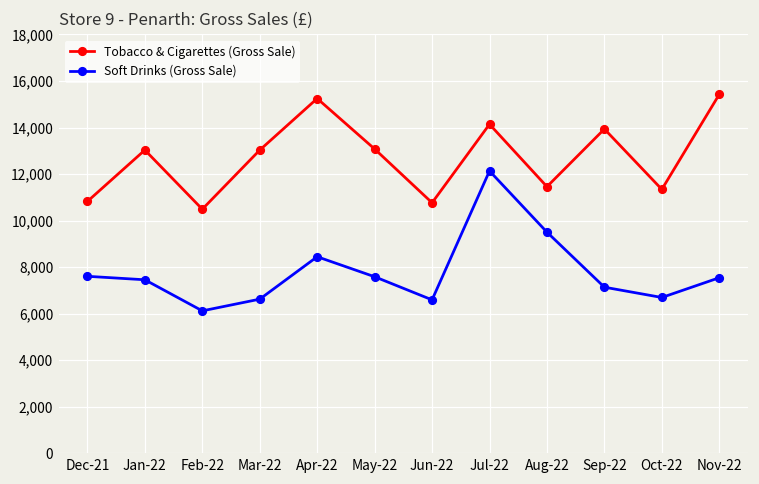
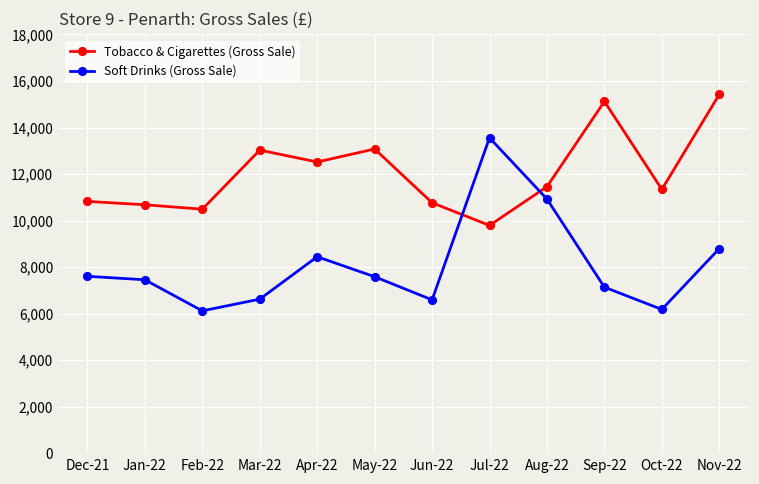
  {
    "Tobacco & Cigarettes (Gross Sale)": {
      "Dec-21": "10,800",
-     "Jan-22": "13,000",
+     "Jan-22": "10,700",
      "Feb-22": "10,500",
      "Mar-22": "13,000",
-     "Apr-22": "15,200",
+     "Apr-22": "12,500",
      "May-22": "13,100",
      "Jun-22": "10,800",
-     "Jul-22": "14,100",
+     "Jul-22": "9,800",
      "Aug-22": "11,500",
-     "Sep-22": "13,900",
+     "Sep-22": "15,100",
      "Oct-22": "11,300",
      "Nov-22": "15,400"
    },
    "Soft Drinks (Gross Sale)": {
      "Dec-21": "7,600",
      "Jan-22": "7,500",
      "Feb-22": "6,100",
      "Mar-22": "6,600",
      "Apr-22": "8,400",
      "May-22": "7,600",
      "Jun-22": "6,600",
-     "Jul-22": "12,100",
-     "Aug-22": "9,500",
+     "Jul-22": "13,600",
+     "Aug-22": "10,900",
      "Sep-22": "7,100",
-     "Oct-22": "6,700",
-     "Nov-22": "7,500"
+     "Oct-22": "6,200",
+     "Nov-22": "8,800"
    }
  }
